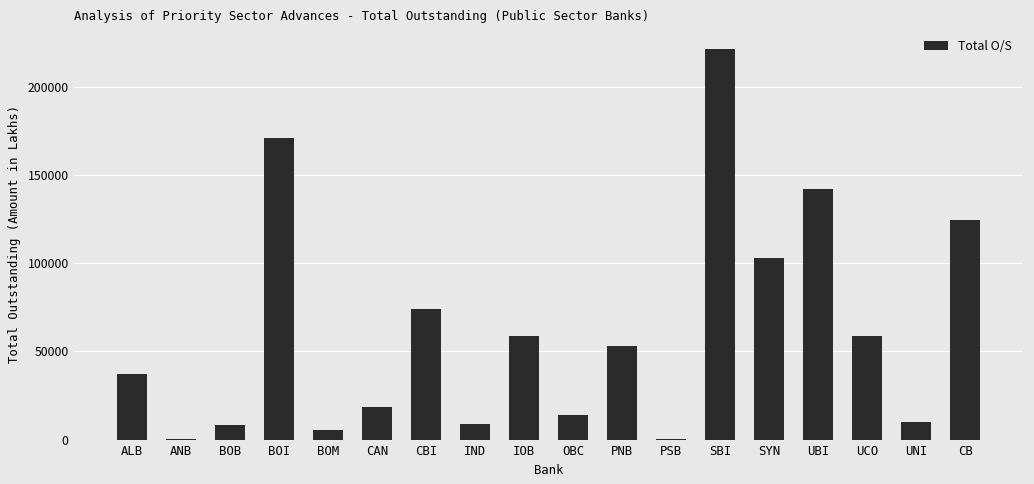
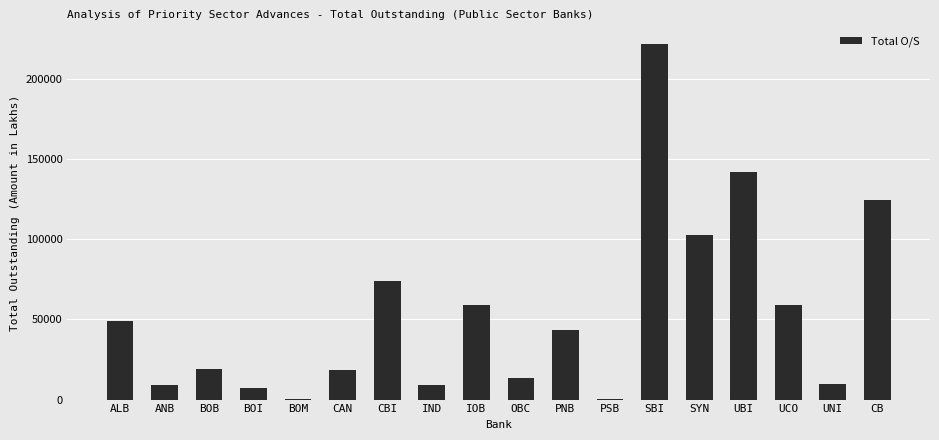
  {
-   "ALB": 37000,
-   "ANB": 0,
-   "BOB": 8000,
-   "BOI": 171000,
-   "BOM": 5000,
+   "ALB": 49000,
+   "ANB": 9000,
+   "BOB": 19000,
+   "BOI": 7000,
+   "BOM": 0,
    "CAN": 18000,
    "CBI": 74000,
    "IND": 9000,
    "IOB": 59000,
    "OBC": 14000,
-   "PNB": 53000,
+   "PNB": 43000,
    "SBI": 222000,
    "SYN": 103000,
    "UBI": 142000,
    "UCO": 59000,
    "UNI": 10000,
    "CB": 124000
  }
